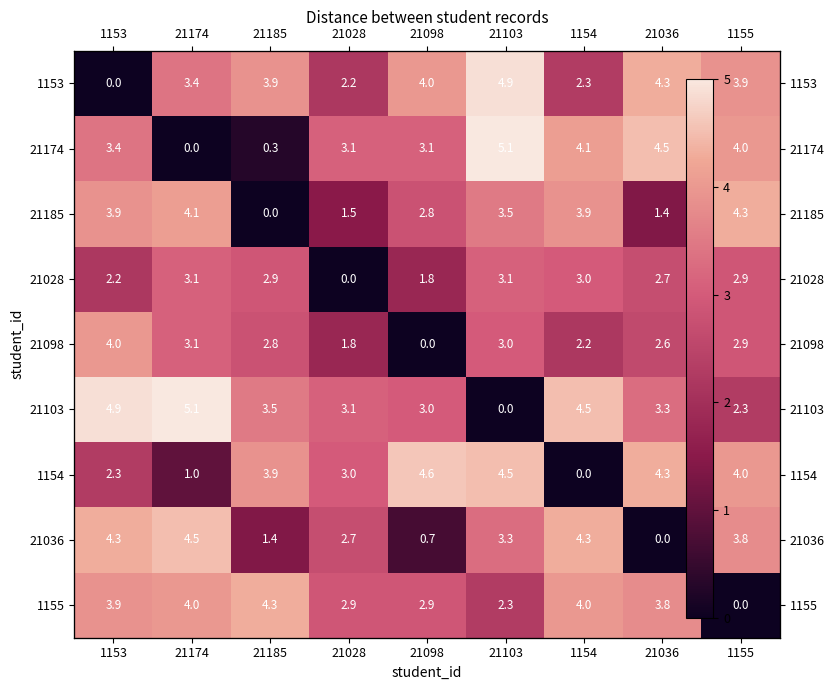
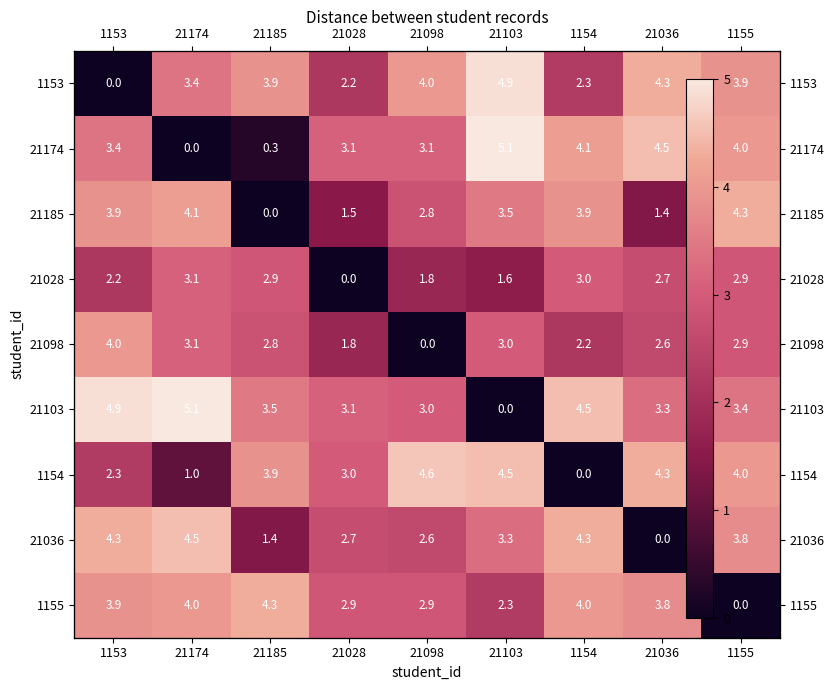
  {
    "1153": {
      "1153": 0.0,
      "21174": 3.4,
      "21185": 3.9,
      "21028": 2.2,
      "21098": 4.0,
      "1154": 2.3,
      "21036": 4.3,
      "1155": 3.9
    },
    "21174": {
      "1153": 3.4,
      "21174": 0.0,
      "21185": 0.3,
      "21028": 3.1,
      "21098": 3.1,
      "1154": 4.1,
      "21036": 4.5,
      "1155": 4.0
    },
    "21185": {
      "1153": 3.9,
      "21174": 4.1,
      "21185": 0.0,
      "21028": 1.5,
      "21098": 2.8,
      "21103": 3.5,
      "1154": 3.9,
      "21036": 1.4,
      "1155": 4.3
    },
    "21028": {
      "1153": 2.2,
      "21174": 3.1,
      "21185": 2.9,
      "21028": 0.0,
      "21098": 1.8,
-     "21103": 3.1,
+     "21103": 1.6,
      "1154": 3.0,
      "21036": 2.7,
      "1155": 2.9
    },
    "21098": {
      "1153": 4.0,
      "21174": 3.1,
      "21185": 2.8,
      "21028": 1.8,
      "21098": 0.0,
      "21103": 3.0,
      "1154": 2.2,
      "21036": 2.6,
      "1155": 2.9
    },
    "21103": {
      "21185": 3.5,
      "21028": 3.1,
      "21098": 3.0,
      "21103": 0.0,
      "1154": 4.5,
      "21036": 3.3,
-     "1155": 2.3
+     "1155": 3.4
    },
    "1154": {
      "1153": 2.3,
      "21174": 1.0,
      "21185": 3.9,
      "21028": 3.0,
      "21098": 4.6,
      "21103": 4.5,
      "1154": 0.0,
      "21036": 4.3,
      "1155": 4.0
    },
    "21036": {
      "1153": 4.3,
      "21174": 4.5,
      "21185": 1.4,
      "21028": 2.7,
-     "21098": 0.7,
+     "21098": 2.6,
      "21103": 3.3,
      "1154": 4.3,
      "21036": 0.0,
      "1155": 3.8
    },
    "1155": {
      "1153": 3.9,
      "21174": 4.0,
      "21185": 4.3,
      "21028": 2.9,
      "21098": 2.9,
      "21103": 2.3,
      "1154": 4.0,
      "21036": 3.8,
      "1155": 0.0
    }
  }
